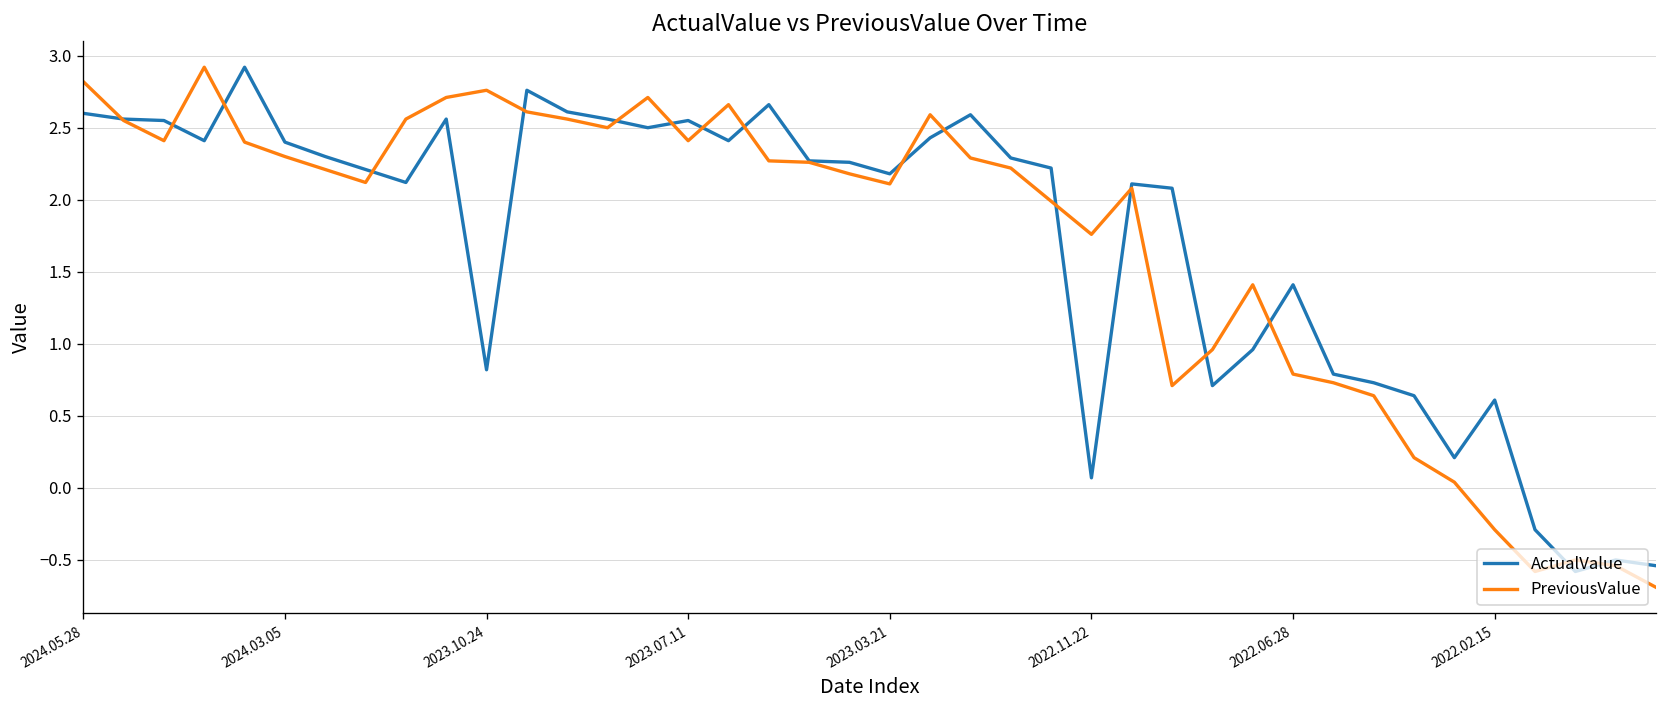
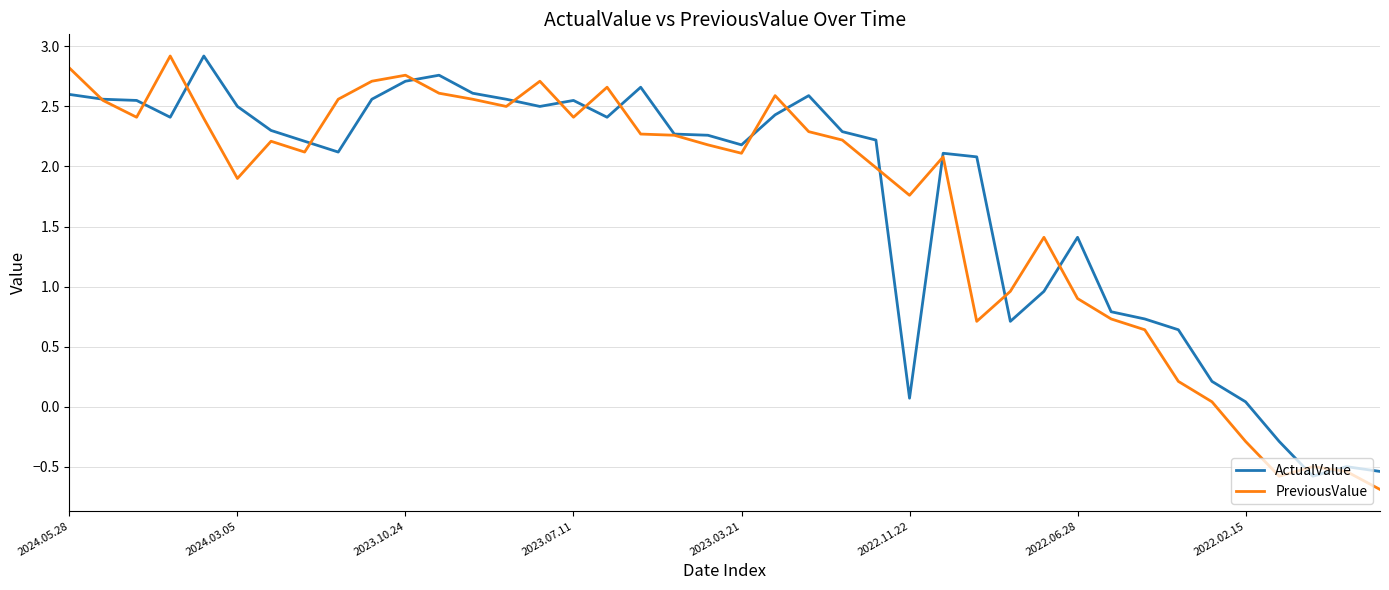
  {
    "ActualValue": {
      "2024.05.28": 2.60,
-     "2024.03.05": 2.4,
-     "2023.10.24": 0.82,
+     "2024.03.05": 2.5,
+     "2023.10.24": 2.71,
      "2023.07.11": 2.55,
      "2023.03.21": 2.18,
      "2022.11.22": 0.07,
      "2022.06.28": 1.41,
-     "2022.02.15": 0.61
+     "2022.02.15": 0.04
    },
    "PreviousValue": {
      "2024.05.28": 2.82,
-     "2024.03.05": 2.3,
+     "2024.03.05": 1.9,
      "2023.10.24": 2.76,
      "2023.07.11": 2.41,
      "2023.03.21": 2.11,
      "2022.11.22": 1.76,
-     "2022.06.28": 0.79,
+     "2022.06.28": 0.90,
      "2022.02.15": -0.29
    }
  }
